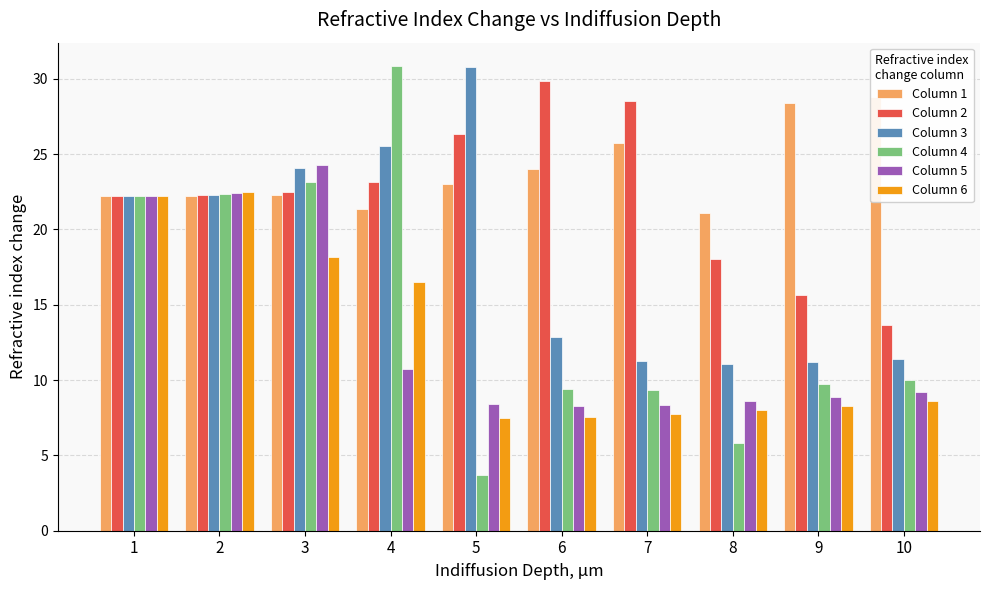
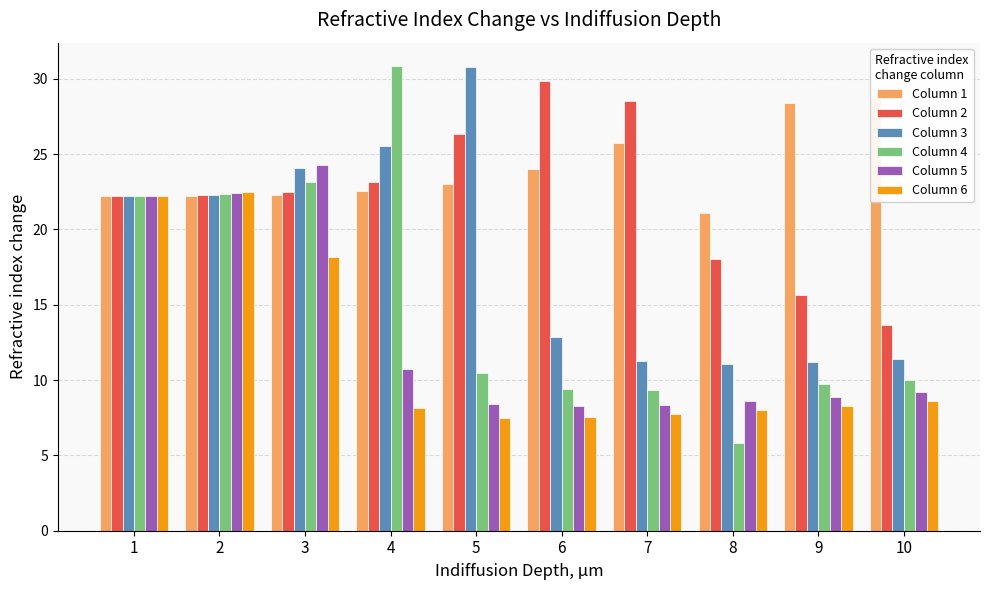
  {
    "Column 1": {
      "1": 22.2,
      "2": 22.2,
      "3": 22.3,
-     "4": 21.4,
+     "4": 22.5,
      "5": 23.0,
      "6": 24.0,
      "7": 25.7,
      "8": 21.1,
      "9": 28.4
    },
    "Column 2": {
      "1": 22.2,
      "2": 22.3,
      "3": 22.5,
      "4": 23.2,
      "5": 26.3,
      "6": 29.9,
      "7": 28.6,
      "8": 18.1,
      "9": 15.6,
      "10": 13.6
    },
    "Column 3": {
      "1": 22.2,
      "2": 22.3,
      "3": 24.1,
      "4": 25.5,
      "5": 30.8,
      "6": 12.9,
      "7": 11.3,
      "8": 11.1,
      "9": 11.2,
      "10": 11.4
    },
    "Column 4": {
      "1": 22.2,
      "2": 22.4,
      "3": 23.1,
      "4": 30.9,
-     "5": 3.7,
+     "5": 10.5,
      "6": 9.4,
      "7": 9.3,
      "8": 5.8,
      "9": 9.7,
      "10": 10.0
    },
    "Column 5": {
      "1": 22.2,
      "2": 22.4,
      "3": 24.3,
      "4": 10.7,
      "5": 8.4,
      "6": 8.3,
      "7": 8.4,
      "8": 8.6,
      "9": 8.9,
      "10": 9.2
    },
    "Column 6": {
      "1": 22.2,
      "2": 22.5,
      "3": 18.2,
-     "4": 16.5,
+     "4": 8.2,
      "5": 7.5,
      "6": 7.5,
      "7": 7.7,
      "8": 8.0,
      "9": 8.3,
      "10": 8.6
    }
  }
